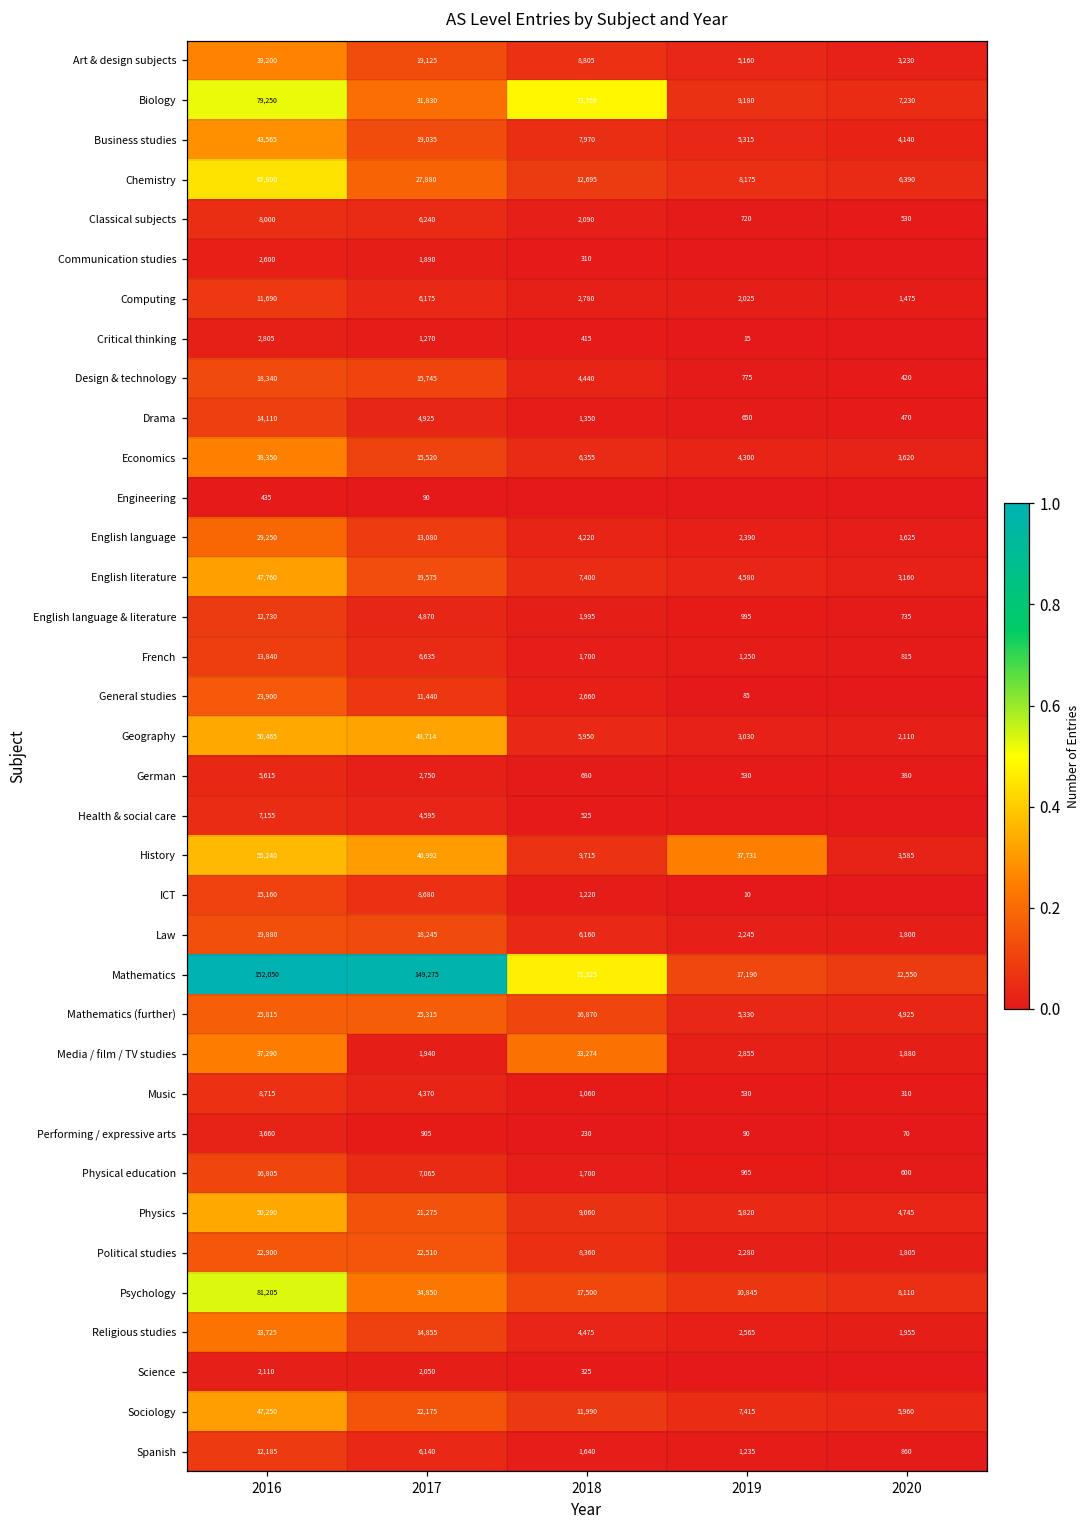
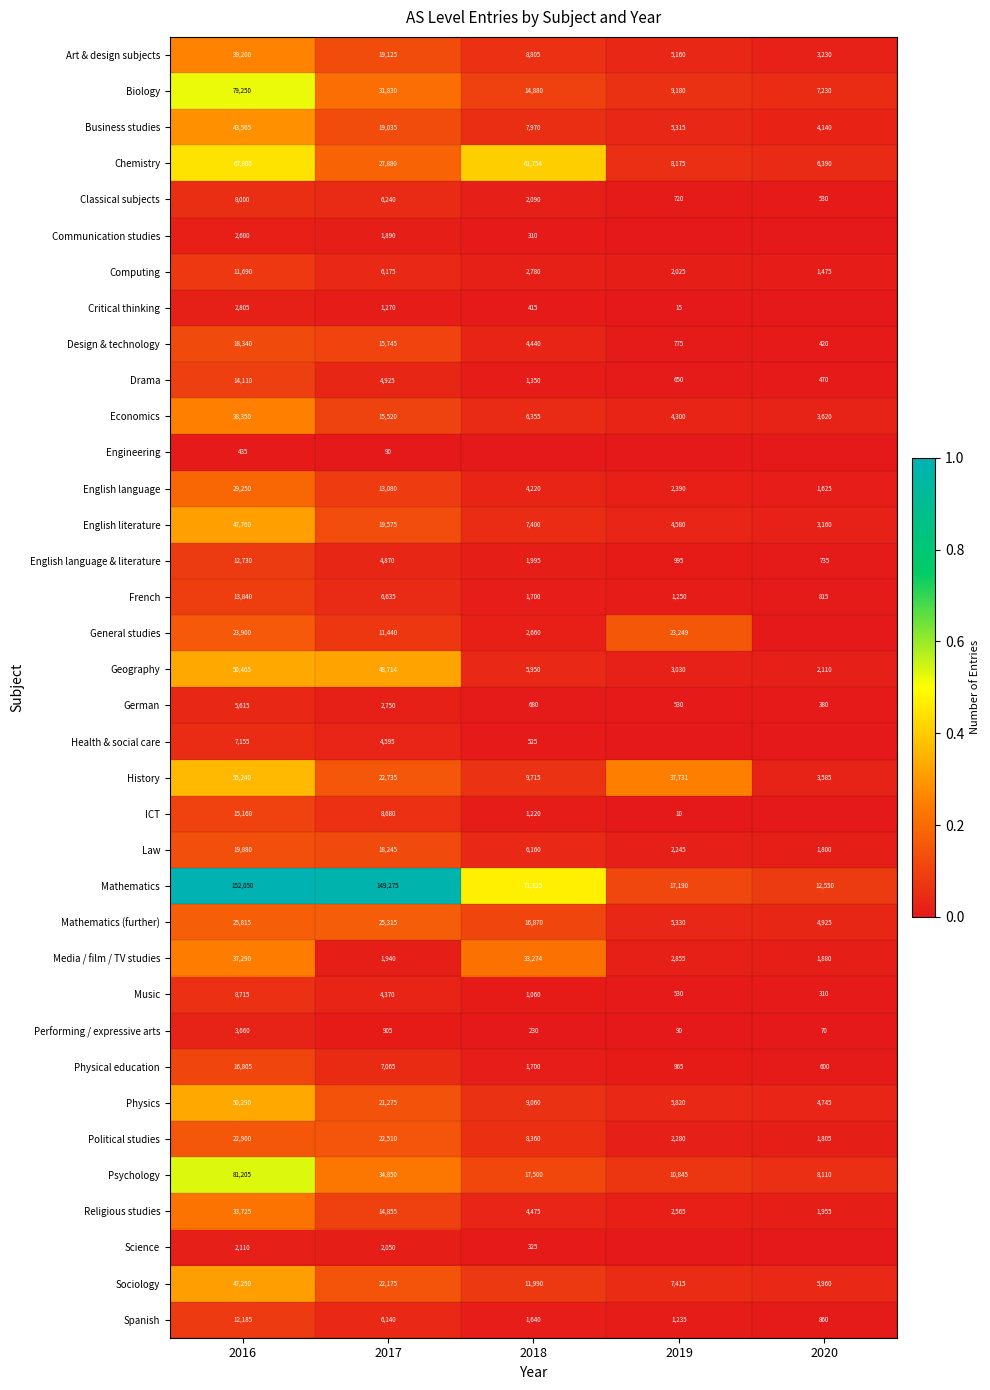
  {
    "Art & design subjects": {
      "2016": "39,200",
      "2017": "19,125",
      "2018": "8,805",
      "2019": "5,160",
      "2020": "3,230"
    },
    "Biology": {
      "2016": "79,250",
      "2017": "31,830",
-     "2018": "73,769",
+     "2018": "14,880",
      "2019": "9,180",
      "2020": "7,230"
    },
    "Business studies": {
      "2016": "43,565",
      "2017": "19,035",
      "2018": "7,970",
      "2019": "5,315",
      "2020": "4,140"
    },
    "Chemistry": {
      "2016": "67,800",
      "2017": "27,880",
-     "2018": "12,695",
+     "2018": "61,754",
      "2019": "8,175",
      "2020": "6,390"
    },
    "Classical subjects": {
      "2016": "8,000",
      "2017": "6,240",
      "2018": "2,090",
      "2019": "720",
      "2020": "530"
    },
    "Communication studies": {
      "2016": "2,600",
      "2017": "1,890",
      "2018": "310"
    },
    "Computing": {
      "2016": "11,690",
      "2017": "6,175",
      "2018": "2,780",
      "2019": "2,025",
      "2020": "1,475"
    },
    "Critical thinking": {
      "2016": "2,805",
      "2017": "1,270",
      "2018": "415",
      "2019": "15"
    },
    "Design & technology": {
      "2016": "18,340",
      "2017": "15,745",
      "2018": "4,440",
      "2019": "775",
      "2020": "420"
    },
    "Drama": {
      "2016": "14,110",
      "2017": "4,925",
      "2018": "1,350",
      "2019": "650",
      "2020": "470"
    },
    "Economics": {
      "2016": "38,350",
      "2017": "15,520",
      "2018": "6,355",
      "2019": "4,300",
      "2020": "3,620"
    },
    "Engineering": {
      "2016": "435",
      "2017": "90"
    },
    "English language": {
      "2016": "29,250",
      "2017": "13,080",
      "2018": "4,220",
      "2019": "2,390",
      "2020": "1,625"
    },
    "English literature": {
      "2016": "47,760",
      "2017": "19,575",
      "2018": "7,400",
      "2019": "4,580",
      "2020": "3,160"
    },
    "English language & literature": {
      "2016": "12,730",
      "2017": "4,870",
      "2018": "1,995",
      "2019": "995",
      "2020": "735"
    },
    "French": {
      "2016": "13,840",
      "2017": "6,635",
      "2018": "1,700",
      "2019": "1,250",
      "2020": "815"
    },
    "General studies": {
      "2016": "23,900",
      "2017": "11,440",
      "2018": "2,660",
-     "2019": "85"
+     "2019": "23,249"
    },
    "Geography": {
      "2016": "50,465",
      "2017": "48,714",
      "2018": "5,950",
      "2019": "3,030",
      "2020": "2,110"
    },
    "German": {
      "2016": "5,615",
      "2017": "2,750",
      "2018": "680",
      "2019": "530",
      "2020": "380"
    },
    "Health & social care": {
      "2016": "7,155",
      "2017": "4,595",
      "2018": "525"
    },
    "History": {
      "2016": "55,240",
-     "2017": "46,992",
+     "2017": "22,735",
      "2018": "9,715",
      "2019": "37,731",
      "2020": "3,585"
    },
    "ICT": {
      "2016": "15,160",
      "2017": "8,680",
      "2018": "1,220",
      "2019": "10"
    },
    "Law": {
      "2016": "19,880",
      "2017": "18,245",
      "2018": "6,160",
      "2019": "2,245",
      "2020": "1,800"
    },
    "Mathematics": {
      "2016": "152,050",
      "2017": "149,275",
      "2018": "71,325",
      "2019": "17,190",
      "2020": "12,550"
    },
    "Mathematics (further)": {
      "2016": "25,815",
      "2017": "25,315",
      "2018": "16,870",
      "2019": "5,330",
      "2020": "4,925"
    },
    "Media / film / TV studies": {
      "2016": "37,290",
      "2017": "1,940",
      "2018": "33,274",
      "2019": "2,855",
      "2020": "1,880"
    },
    "Music": {
      "2016": "8,715",
      "2017": "4,370",
      "2018": "1,060",
      "2019": "530",
      "2020": "310"
    },
    "Performing / expressive arts": {
      "2016": "3,660",
      "2017": "905",
      "2018": "230",
      "2019": "90",
      "2020": "70"
    },
    "Physical education": {
      "2016": "16,805",
      "2017": "7,065",
      "2018": "1,700",
      "2019": "965",
      "2020": "600"
    },
    "Physics": {
      "2016": "50,290",
      "2017": "21,275",
      "2018": "9,060",
      "2019": "5,820",
      "2020": "4,745"
    },
    "Political studies": {
      "2016": "22,900",
      "2017": "22,510",
      "2018": "8,360",
      "2019": "2,280",
      "2020": "1,805"
    },
    "Psychology": {
      "2016": "81,205",
      "2017": "34,850",
      "2018": "17,500",
      "2019": "10,845",
      "2020": "8,110"
    },
    "Religious studies": {
      "2016": "33,725",
      "2017": "14,855",
      "2018": "4,475",
      "2019": "2,565",
      "2020": "1,955"
    },
    "Science": {
      "2016": "2,110",
      "2017": "2,050",
      "2018": "325"
    },
    "Sociology": {
      "2016": "47,250",
      "2017": "22,175",
      "2018": "11,990",
      "2019": "7,415",
      "2020": "5,960"
    },
    "Spanish": {
      "2016": "12,185",
      "2017": "6,140",
      "2018": "1,640",
      "2019": "1,235",
      "2020": "860"
    }
  }
